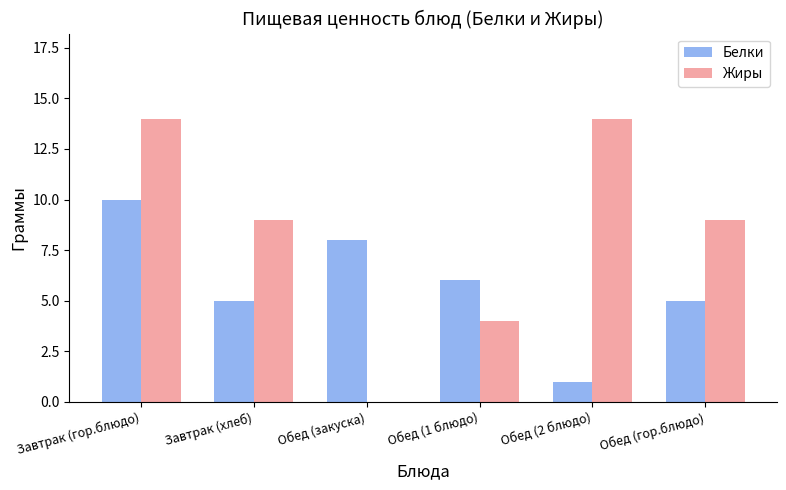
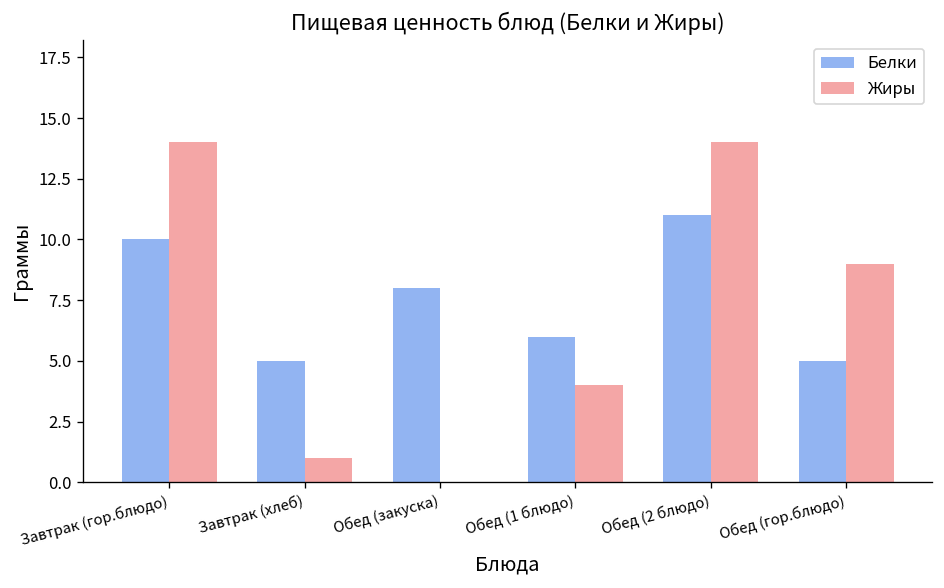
  {
    "Белки": {
      "Завтрак (гор.блюдо)": 10,
      "Завтрак (хлеб)": 5,
      "Обед (закуска)": 8,
      "Обед (1 блюдо)": 6,
-     "Обед (2 блюдо)": 1,
+     "Обед (2 блюдо)": 11,
      "Обед (гор.блюдо)": 5
    },
    "Жиры": {
      "Завтрак (гор.блюдо)": 14,
-     "Завтрак (хлеб)": 9,
+     "Завтрак (хлеб)": 1,
      "Обед (закуска)": 0,
      "Обед (1 блюдо)": 4,
      "Обед (2 блюдо)": 14,
      "Обед (гор.блюдо)": 9
    }
  }
